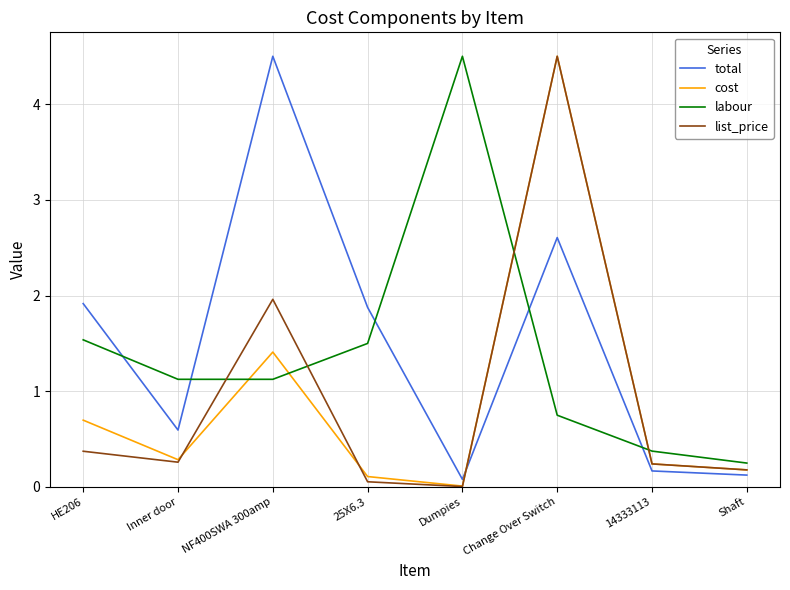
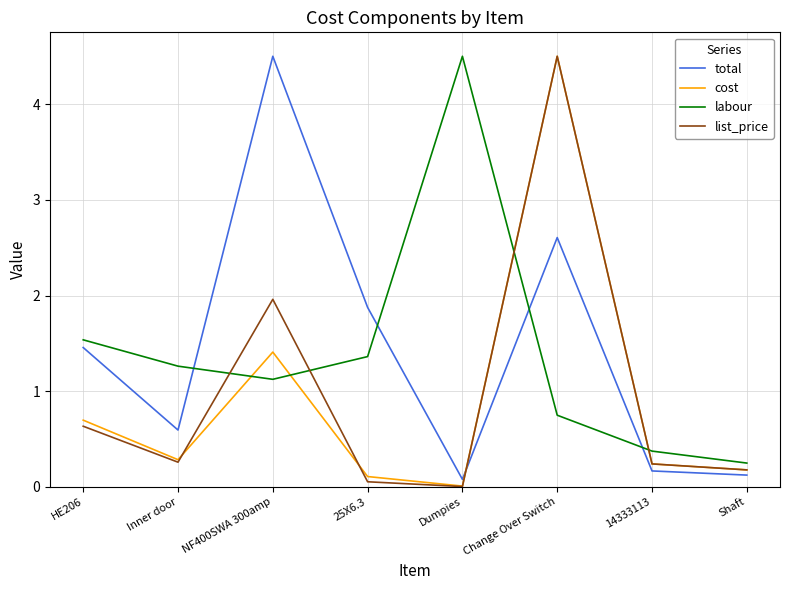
  {
    "total": {
-     "HE206": 1.9,
+     "HE206": 1.5,
      "Inner door": 0.6,
      "NF400SWA 300amp": 4.5,
      "25X6.3": 1.9,
      "Dumpies": 0.1,
      "Change Over Switch": 2.6,
      "14333113": 0.2,
      "Shaft": 0.1
    },
    "cost": {
      "HE206": 0.7,
      "NF400SWA 300amp": 1.4,
      "25X6.3": 0.1
    },
    "labour": {
      "HE206": 1.5,
-     "Inner door": 1.1,
+     "Inner door": 1.3,
      "NF400SWA 300amp": 1.1,
-     "25X6.3": 1.5,
+     "25X6.3": 1.4,
      "Dumpies": 4.5,
      "Change Over Switch": 0.8,
      "14333113": 0.4,
      "Shaft": 0.3
    },
    "list_price": {
-     "HE206": 0.4,
+     "HE206": 0.6,
      "NF400SWA 300amp": 2.0,
      "25X6.3": 0.1
    }
  }
